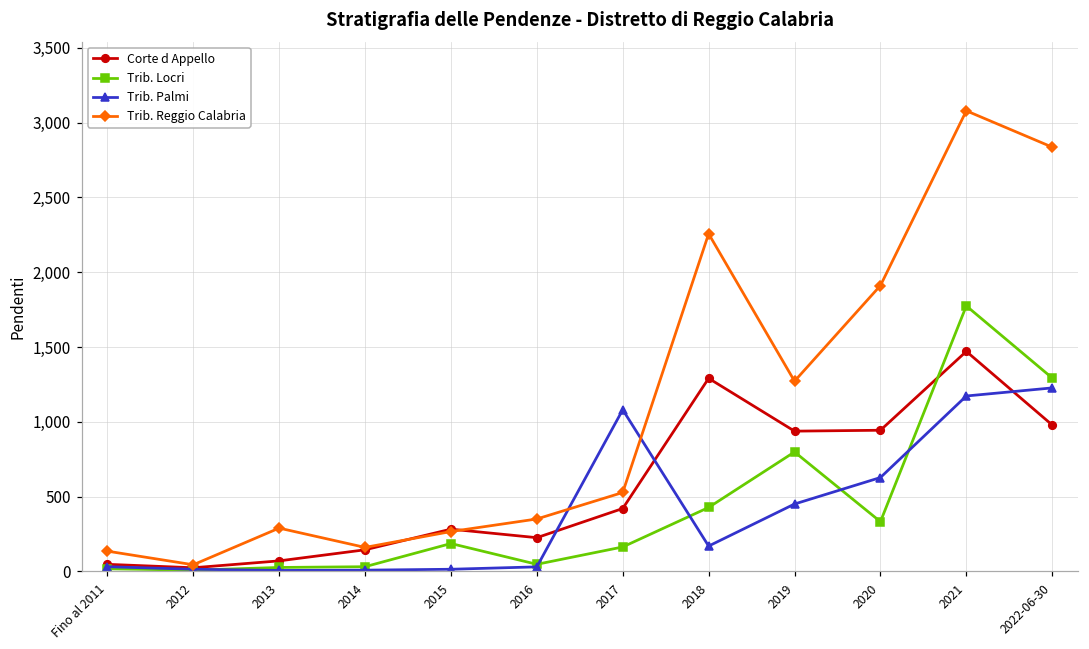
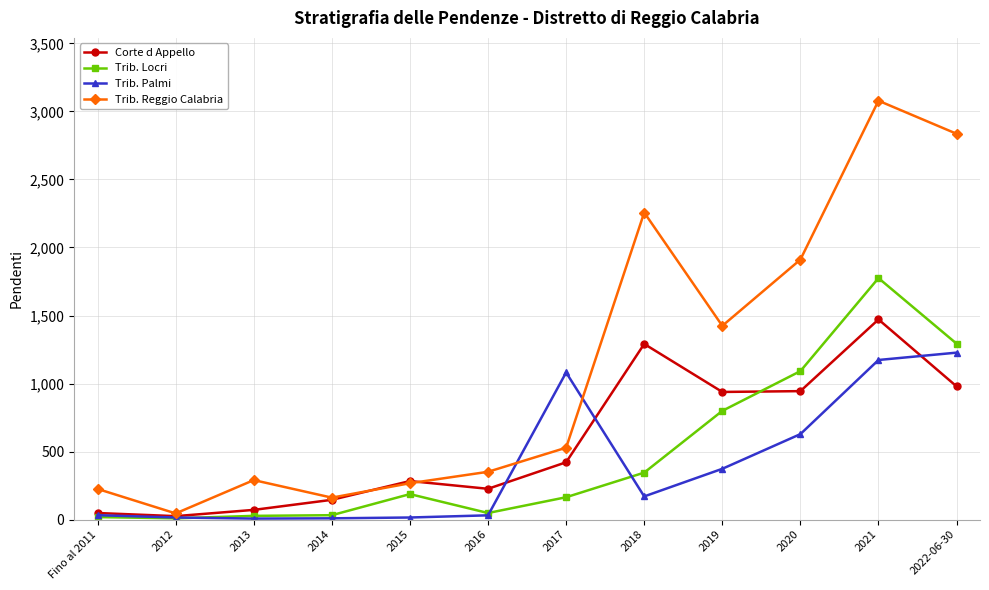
  {
    "Corte d Appello": {
      "2013": "70",
      "2016": "230",
      "2017": "420",
      "2018": "1,290",
      "2019": "940",
      "2020": "940",
      "2021": "1,470",
      "2022-06-30": "980"
    },
    "Trib. Locri": {
      "2013": "30",
      "2014": "30",
      "2015": "190",
      "2017": "160",
-     "2018": "430",
+     "2018": "350",
      "2019": "800",
-     "2020": "330",
+     "2020": "1,090",
      "2021": "1,780",
      "2022-06-30": "1,290"
    },
    "Trib. Palmi": {
      "2013": "10",
      "2014": "10",
      "2015": "20",
      "2017": "1,080",
      "2018": "170",
-     "2019": "450",
+     "2019": "370",
      "2020": "630",
      "2021": "1,170",
      "2022-06-30": "1,230"
    },
    "Trib. Reggio Calabria": {
-     "Fino al 2011": "140",
+     "Fino al 2011": "230",
      "2012": "50",
      "2013": "290",
      "2016": "350",
      "2017": "530",
      "2018": "2,260",
-     "2019": "1,270",
+     "2019": "1,420",
      "2020": "1,910",
      "2021": "3,080",
      "2022-06-30": "2,840"
    }
  }
